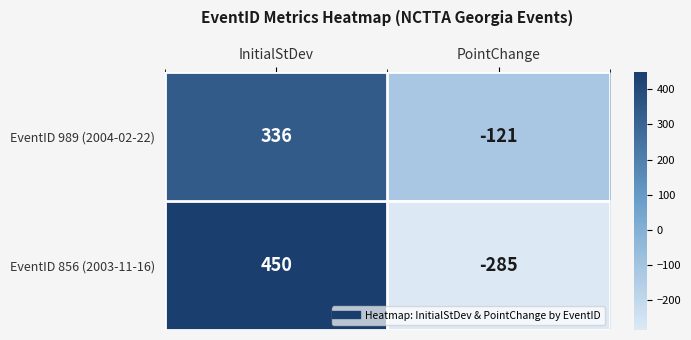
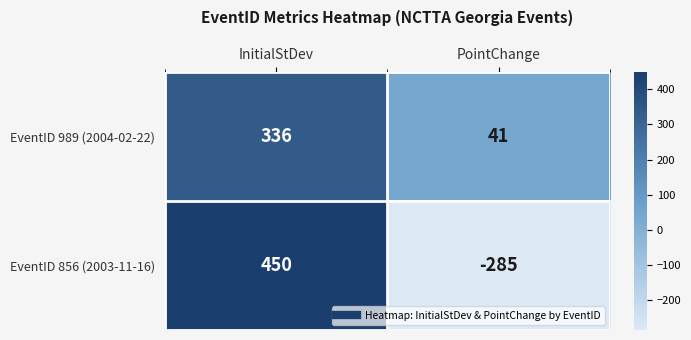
  {
    "EventID 989 (2004-02-22)": {
      "InitialStDev": 336,
-     "PointChange": -121
+     "PointChange": 41
    },
    "EventID 856 (2003-11-16)": {
      "InitialStDev": 450,
      "PointChange": -285
    }
  }
